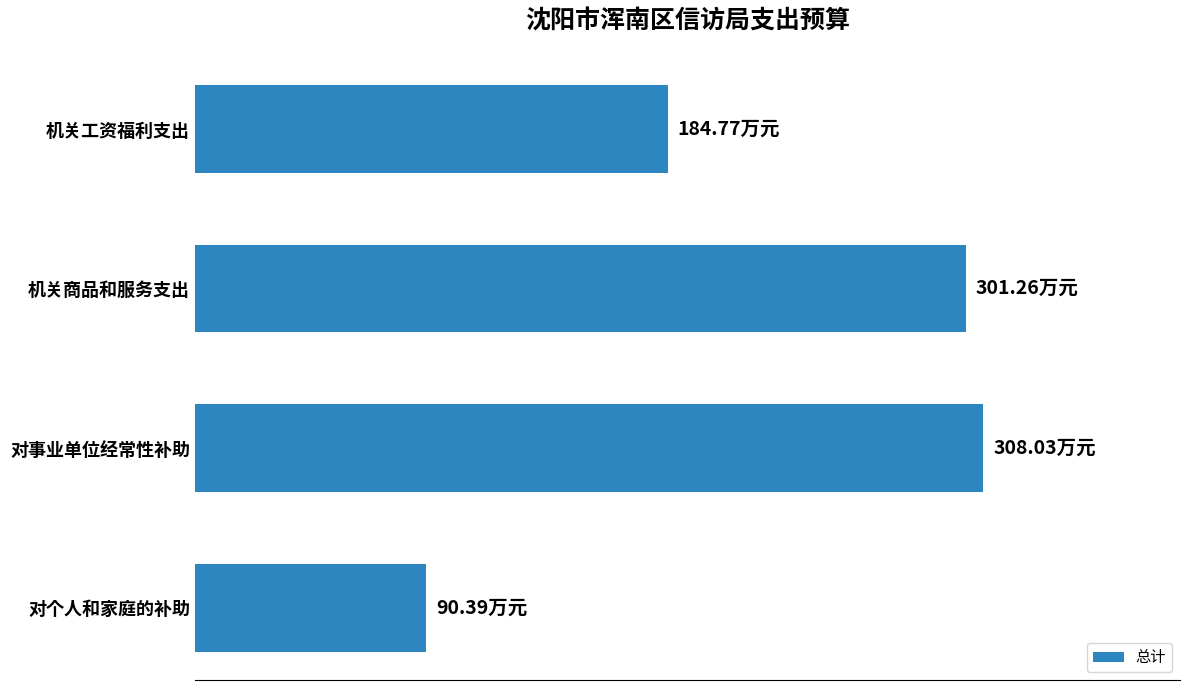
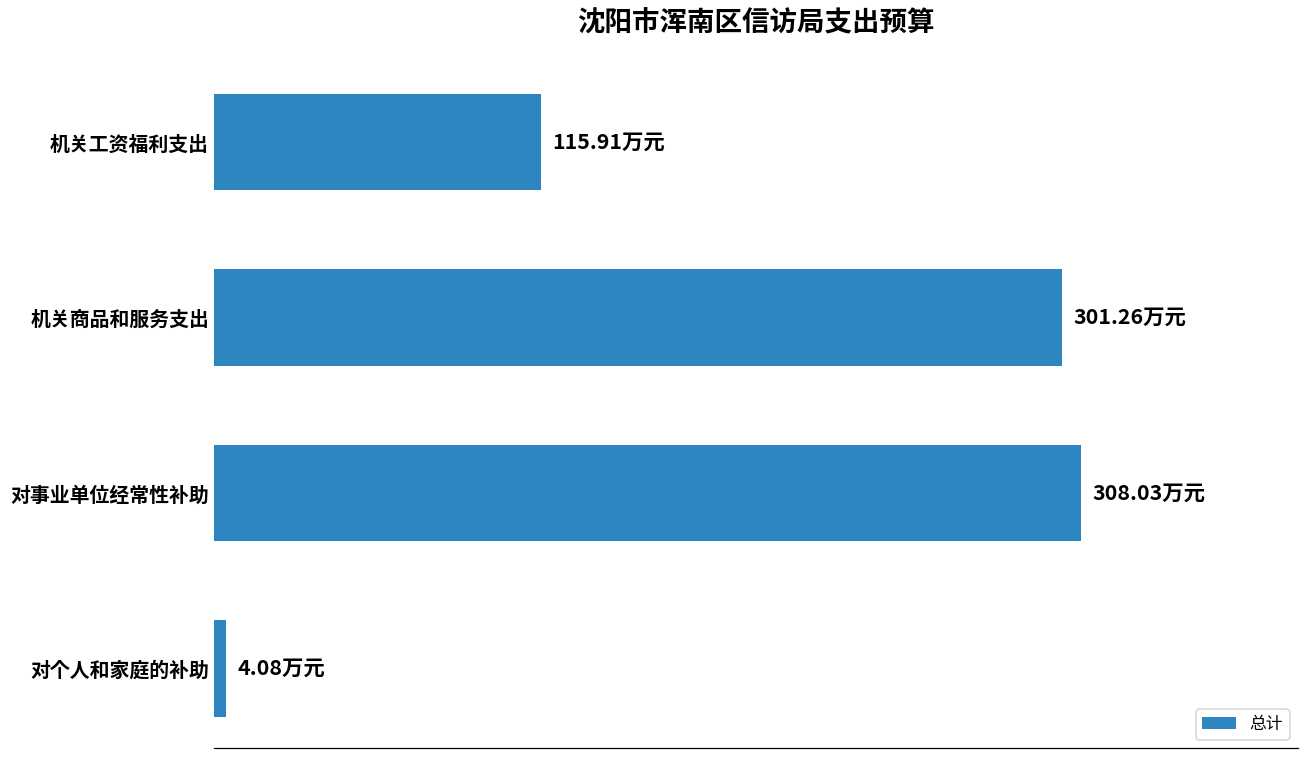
  {
-   "机关工资福利支出": 184.77,
+   "机关工资福利支出": 115.91,
    "机关商品和服务支出": 301.26,
    "对事业单位经常性补助": 308.03,
-   "对个人和家庭的补助": 90.39
+   "对个人和家庭的补助": 4.08
  }
